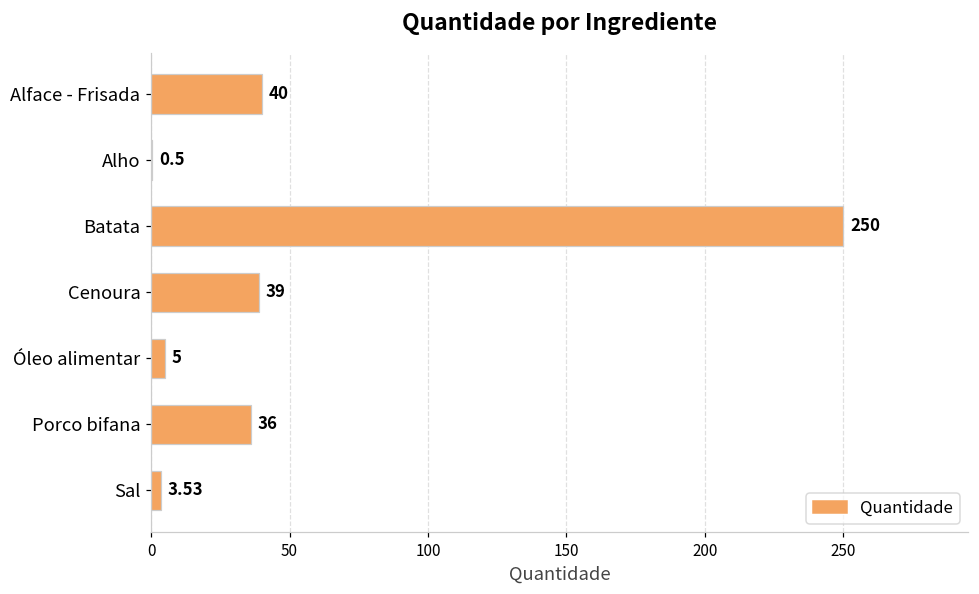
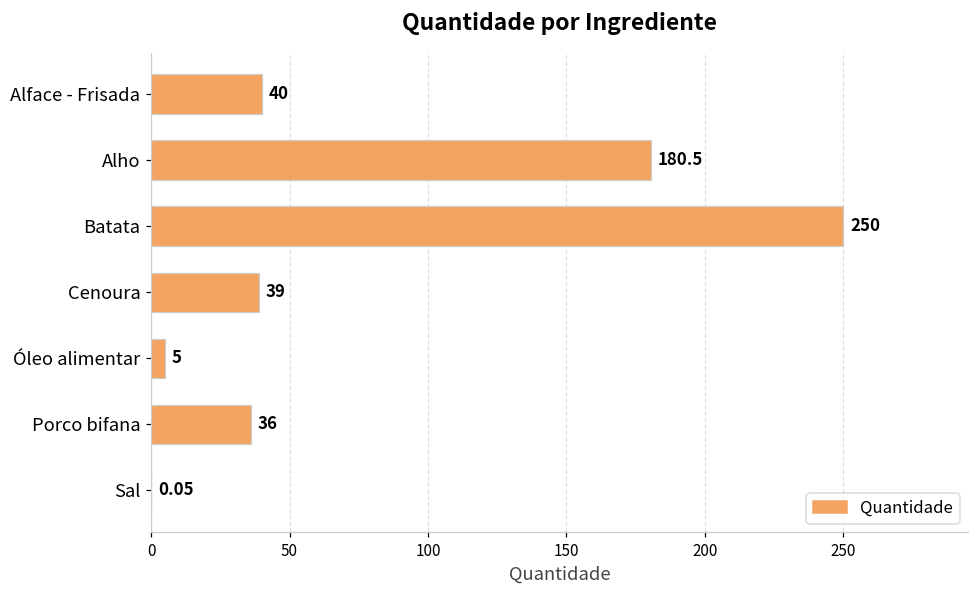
  {
    "Alface - Frisada": 40,
-   "Alho": 0.5,
+   "Alho": 180.5,
    "Batata": 250,
    "Cenoura": 39,
    "Óleo alimentar": 5,
    "Porco bifana": 36,
-   "Sal": 3.53
+   "Sal": 0.05
  }
